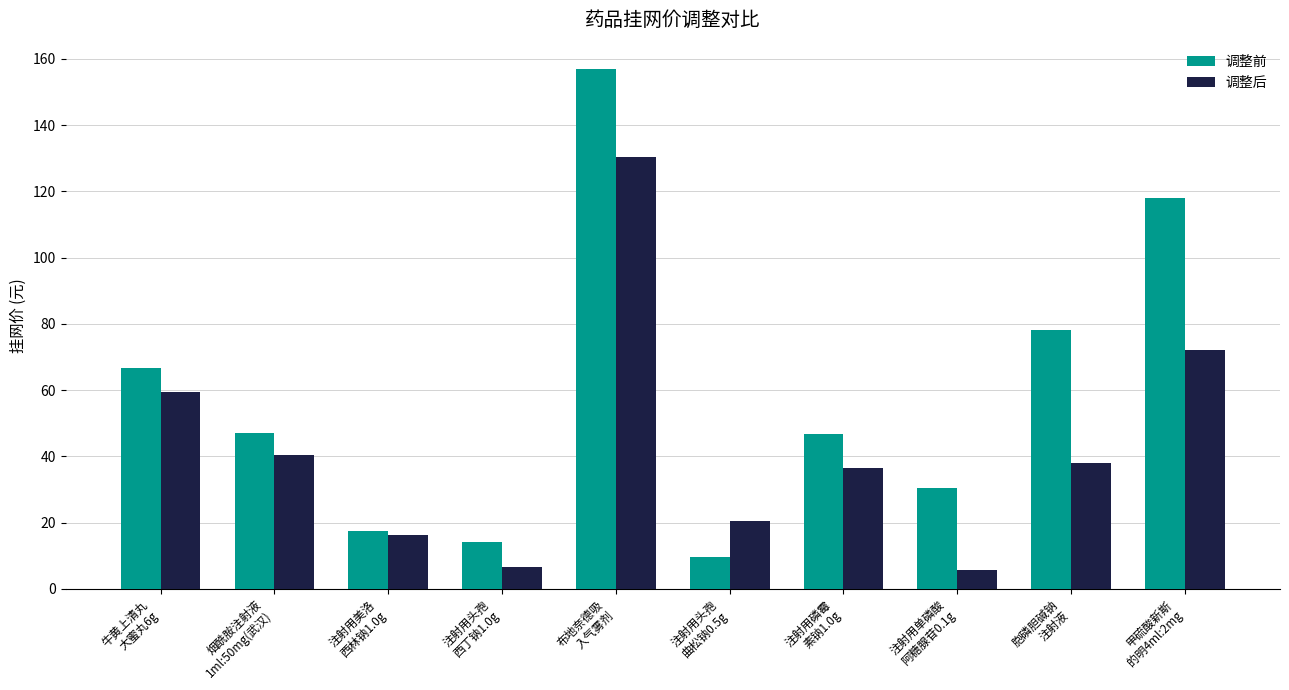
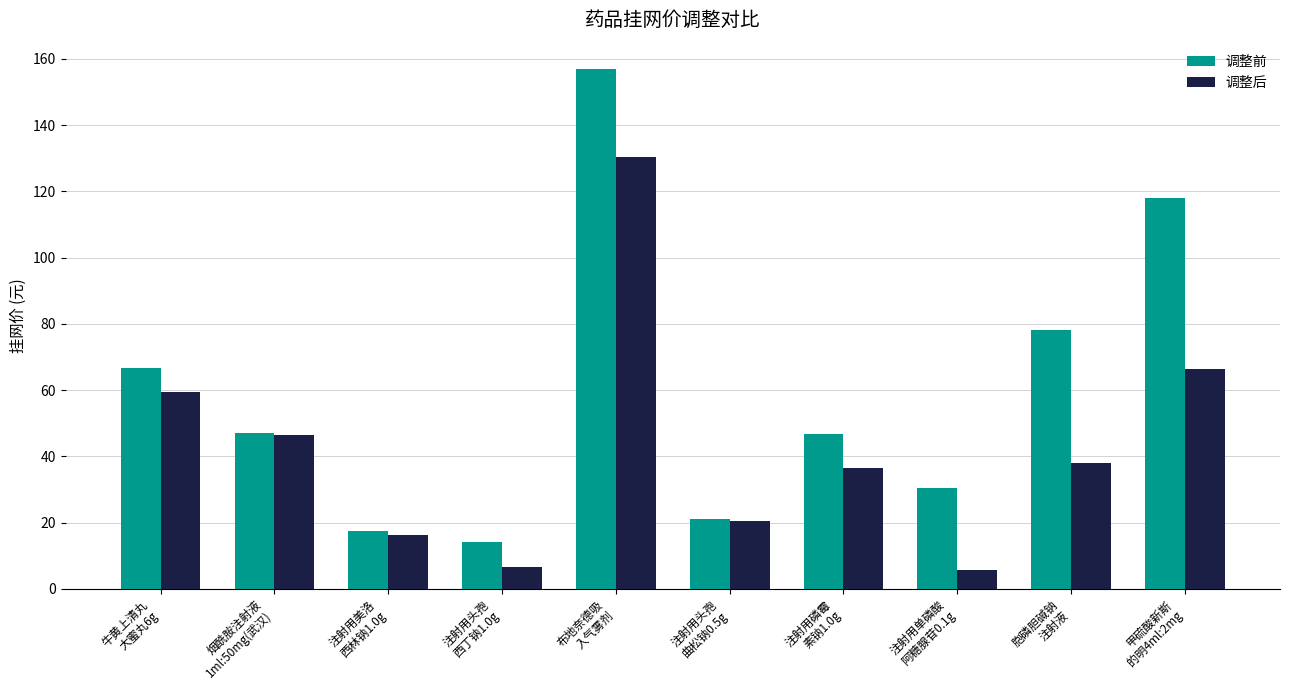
  {
    "调整前": {
      "牛黄上清丸 大蜜丸6g": 67,
      "烟酰胺注射液 1ml:50mg(武汉)": 47,
      "注射用美洛 西林钠1.0g": 18,
      "注射用头孢 西丁钠1.0g": 14,
      "布地奈德吸 入气雾剂": 157,
-     "注射用头孢 曲松钠0.5g": 10,
+     "注射用头孢 曲松钠0.5g": 21,
      "注射用磷霉 素钠1.0g": 47,
      "注射用单磷酸 阿糖腺苷0.1g": 30,
      "胞磷胆碱钠 注射液": 78,
      "甲硫酸新斯 的明4ml:2mg": 118
    },
    "调整后": {
      "牛黄上清丸 大蜜丸6g": 59,
-     "烟酰胺注射液 1ml:50mg(武汉)": 41,
+     "烟酰胺注射液 1ml:50mg(武汉)": 46,
      "注射用美洛 西林钠1.0g": 16,
      "注射用头孢 西丁钠1.0g": 7,
      "布地奈德吸 入气雾剂": 130,
      "注射用头孢 曲松钠0.5g": 20,
      "注射用磷霉 素钠1.0g": 37,
      "注射用单磷酸 阿糖腺苷0.1g": 6,
      "胞磷胆碱钠 注射液": 38,
-     "甲硫酸新斯 的明4ml:2mg": 72
+     "甲硫酸新斯 的明4ml:2mg": 66
    }
  }
